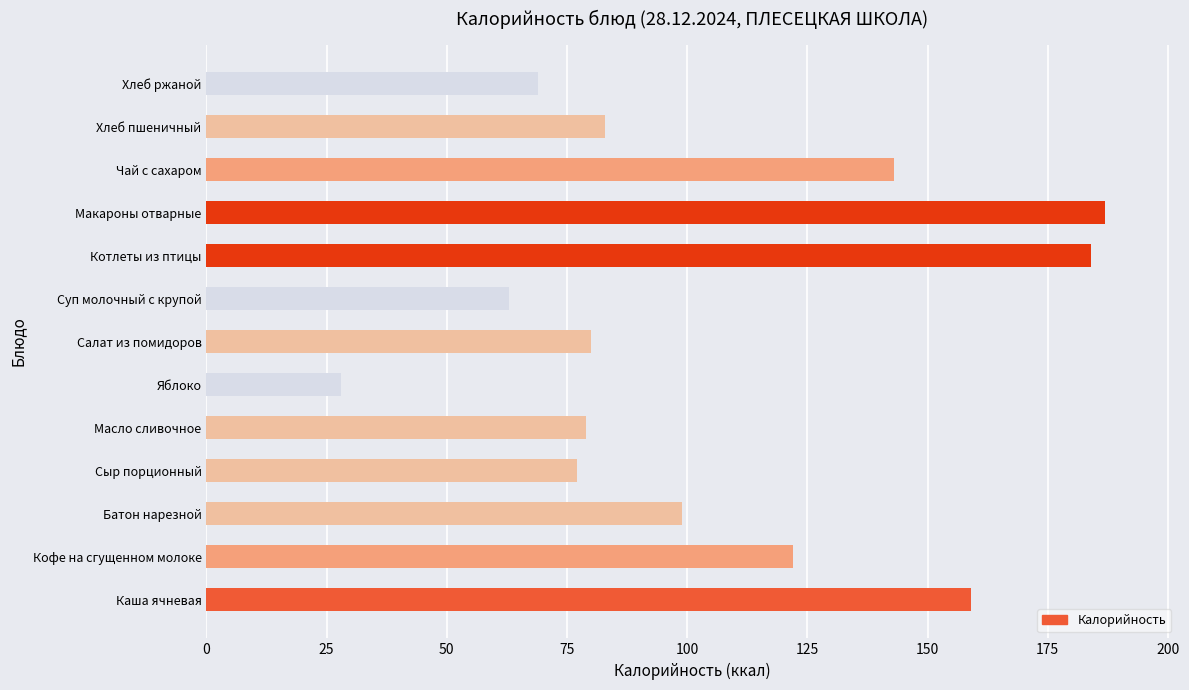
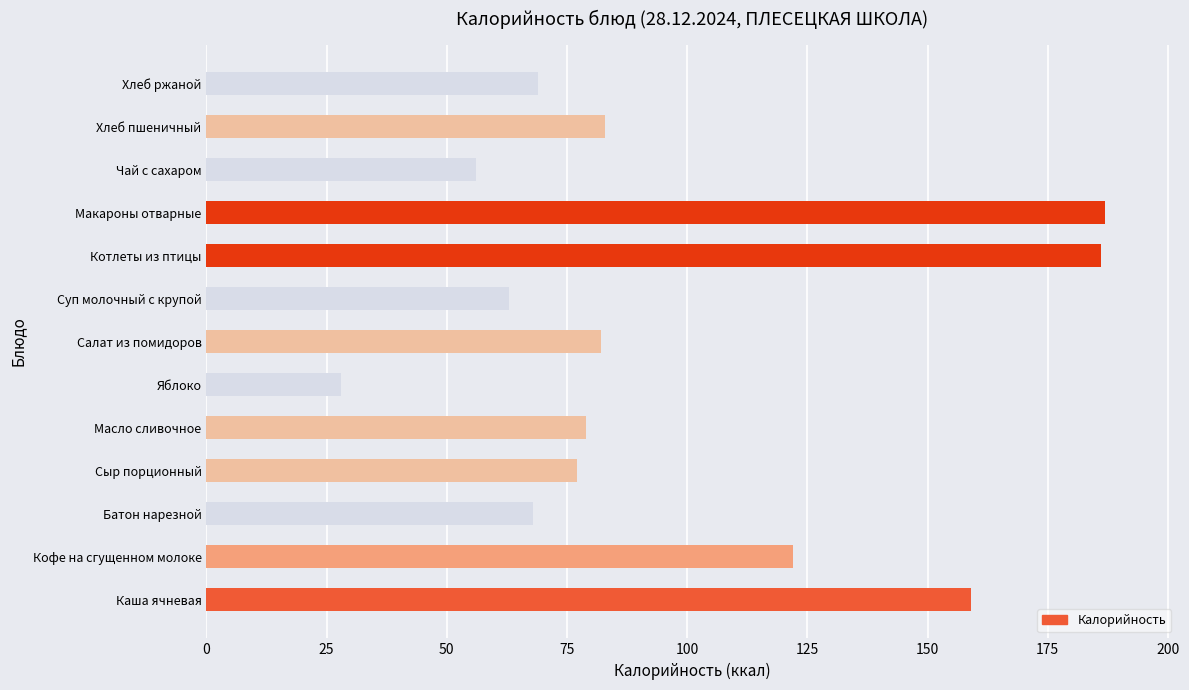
  {
    "Хлеб ржаной": 69,
    "Хлеб пшеничный": 83,
-   "Чай с сахаром": 143,
+   "Чай с сахаром": 56,
    "Макароны отварные": 187,
-   "Котлеты из птицы": 184,
+   "Котлеты из птицы": 186,
    "Суп молочный с крупой": 63,
-   "Салат из помидоров": 80,
+   "Салат из помидоров": 82,
    "Яблоко": 28,
    "Масло сливочное": 79,
    "Сыр порционный": 77,
-   "Батон нарезной": 99,
+   "Батон нарезной": 68,
    "Кофе на сгущенном молоке": 122,
    "Каша ячневая": 159
  }
